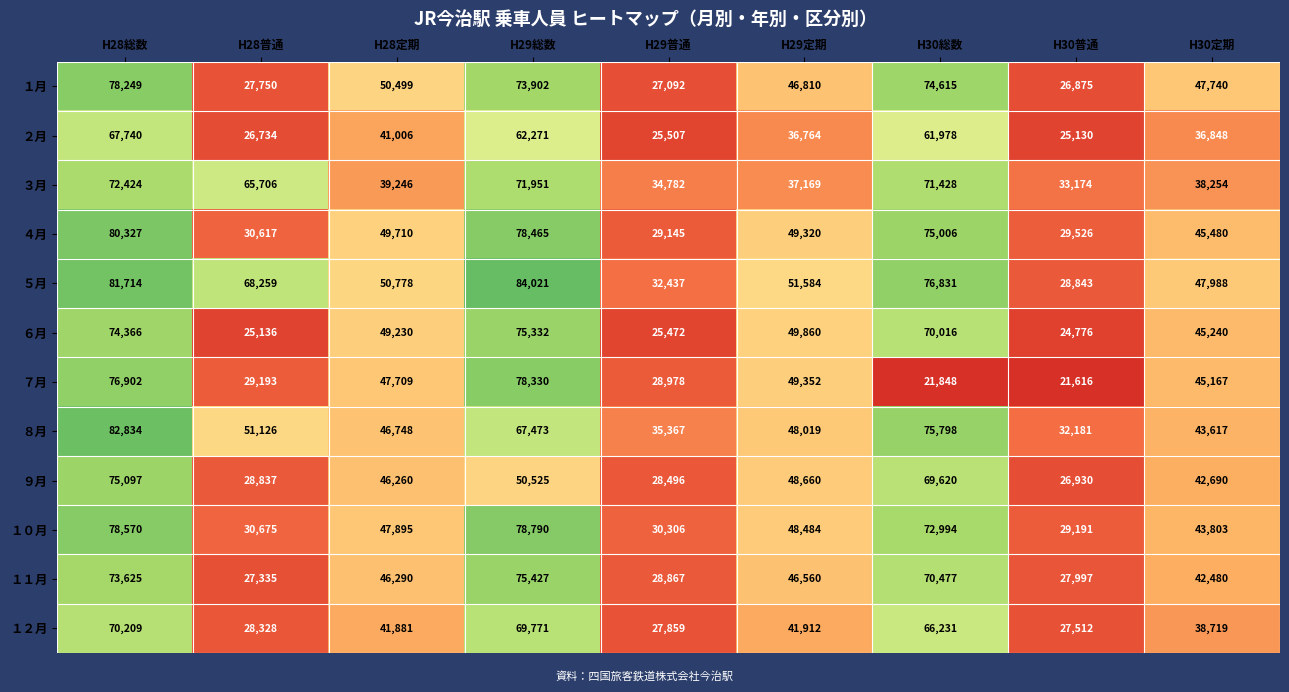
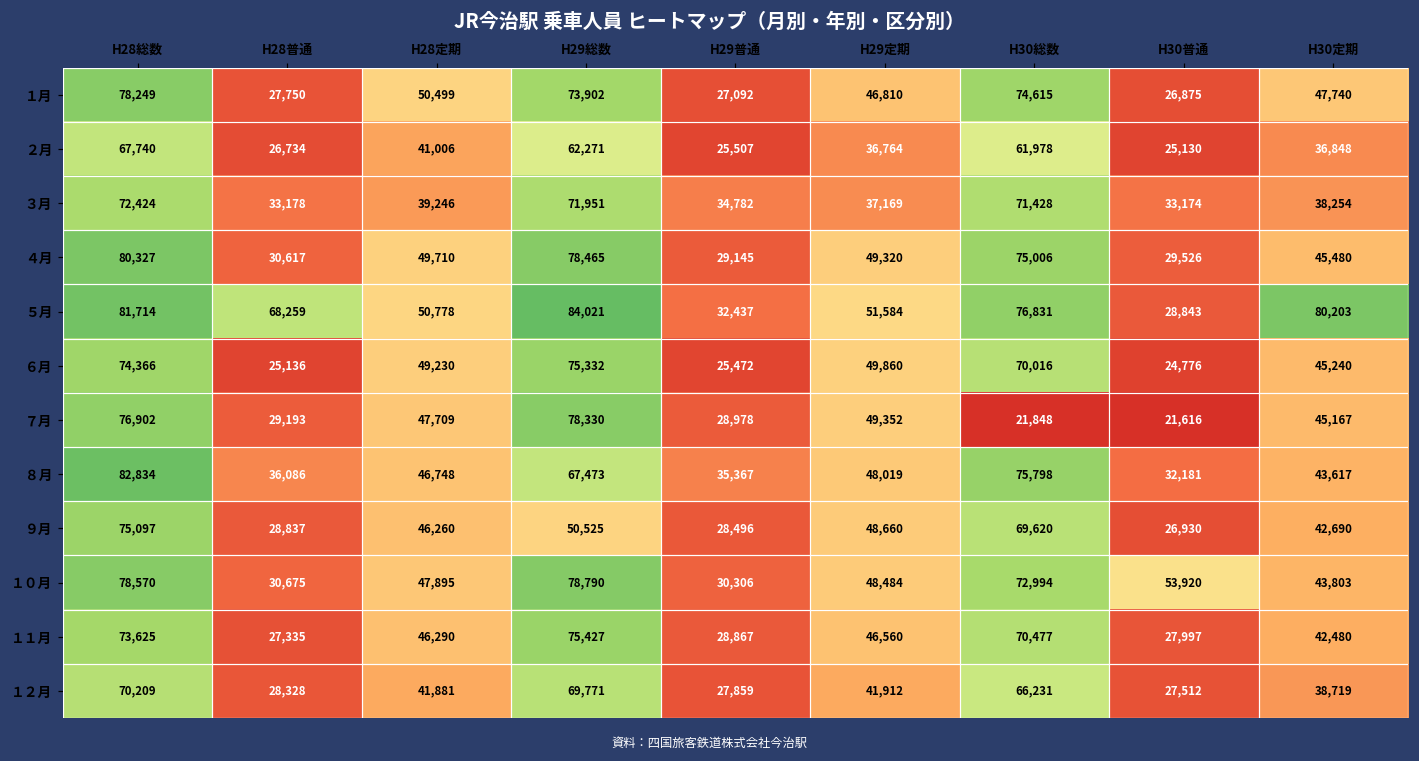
  {
    "１月": {
      "H28総数": "78,249",
      "H28普通": "27,750",
      "H28定期": "50,499",
      "H29総数": "73,902",
      "H29普通": "27,092",
      "H29定期": "46,810",
      "H30総数": "74,615",
      "H30普通": "26,875",
      "H30定期": "47,740"
    },
    "２月": {
      "H28総数": "67,740",
      "H28普通": "26,734",
      "H28定期": "41,006",
      "H29総数": "62,271",
      "H29普通": "25,507",
      "H29定期": "36,764",
      "H30総数": "61,978",
      "H30普通": "25,130",
      "H30定期": "36,848"
    },
    "３月": {
      "H28総数": "72,424",
-     "H28普通": "65,706",
+     "H28普通": "33,178",
      "H28定期": "39,246",
      "H29総数": "71,951",
      "H29普通": "34,782",
      "H29定期": "37,169",
      "H30総数": "71,428",
      "H30普通": "33,174",
      "H30定期": "38,254"
    },
    "４月": {
      "H28総数": "80,327",
      "H28普通": "30,617",
      "H28定期": "49,710",
      "H29総数": "78,465",
      "H29普通": "29,145",
      "H29定期": "49,320",
      "H30総数": "75,006",
      "H30普通": "29,526",
      "H30定期": "45,480"
    },
    "５月": {
      "H28総数": "81,714",
      "H28普通": "68,259",
      "H28定期": "50,778",
      "H29総数": "84,021",
      "H29普通": "32,437",
      "H29定期": "51,584",
      "H30総数": "76,831",
      "H30普通": "28,843",
-     "H30定期": "47,988"
+     "H30定期": "80,203"
    },
    "６月": {
      "H28総数": "74,366",
      "H28普通": "25,136",
      "H28定期": "49,230",
      "H29総数": "75,332",
      "H29普通": "25,472",
      "H29定期": "49,860",
      "H30総数": "70,016",
      "H30普通": "24,776",
      "H30定期": "45,240"
    },
    "７月": {
      "H28総数": "76,902",
      "H28普通": "29,193",
      "H28定期": "47,709",
      "H29総数": "78,330",
      "H29普通": "28,978",
      "H29定期": "49,352",
      "H30総数": "21,848",
      "H30普通": "21,616",
      "H30定期": "45,167"
    },
    "８月": {
      "H28総数": "82,834",
-     "H28普通": "51,126",
+     "H28普通": "36,086",
      "H28定期": "46,748",
      "H29総数": "67,473",
      "H29普通": "35,367",
      "H29定期": "48,019",
      "H30総数": "75,798",
      "H30普通": "32,181",
      "H30定期": "43,617"
    },
    "９月": {
      "H28総数": "75,097",
      "H28普通": "28,837",
      "H28定期": "46,260",
      "H29総数": "50,525",
      "H29普通": "28,496",
      "H29定期": "48,660",
      "H30総数": "69,620",
      "H30普通": "26,930",
      "H30定期": "42,690"
    },
    "１０月": {
      "H28総数": "78,570",
      "H28普通": "30,675",
      "H28定期": "47,895",
      "H29総数": "78,790",
      "H29普通": "30,306",
      "H29定期": "48,484",
      "H30総数": "72,994",
-     "H30普通": "29,191",
+     "H30普通": "53,920",
      "H30定期": "43,803"
    },
    "１１月": {
      "H28総数": "73,625",
      "H28普通": "27,335",
      "H28定期": "46,290",
      "H29総数": "75,427",
      "H29普通": "28,867",
      "H29定期": "46,560",
      "H30総数": "70,477",
      "H30普通": "27,997",
      "H30定期": "42,480"
    },
    "１２月": {
      "H28総数": "70,209",
      "H28普通": "28,328",
      "H28定期": "41,881",
      "H29総数": "69,771",
      "H29普通": "27,859",
      "H29定期": "41,912",
      "H30総数": "66,231",
      "H30普通": "27,512",
      "H30定期": "38,719"
    }
  }
